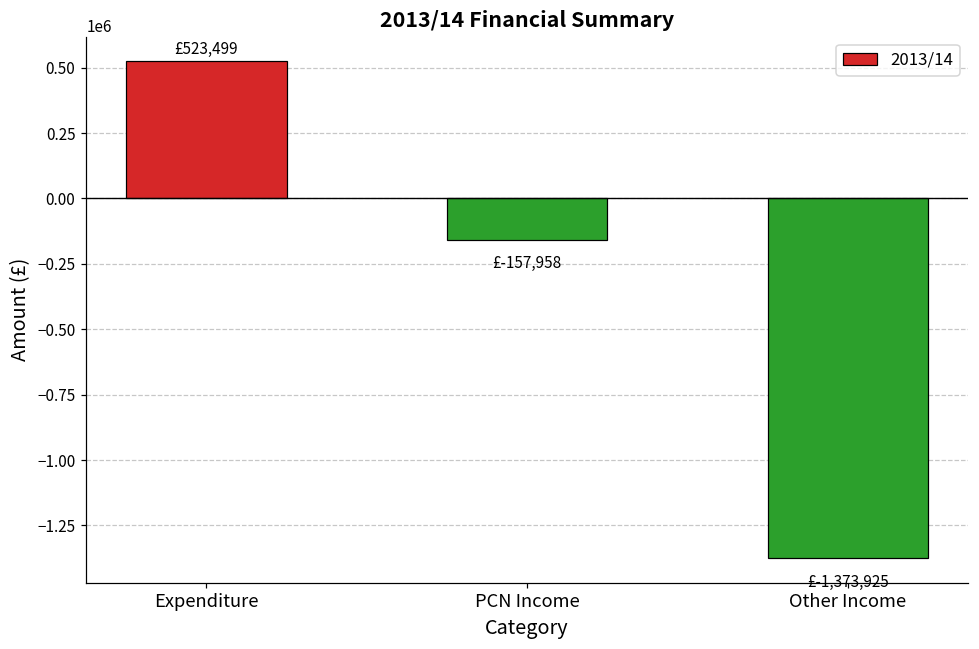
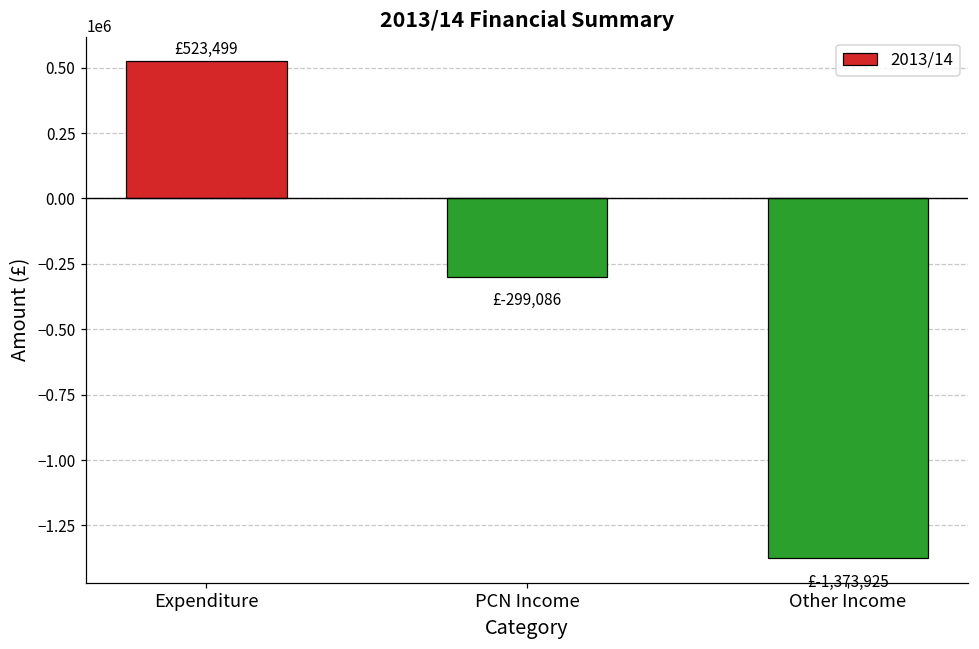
  {
    "Expenditure": "£523,499",
-   "PCN Income": "£-157,958",
+   "PCN Income": "£-299,086",
    "Other Income": "£-1,373,925"
  }
